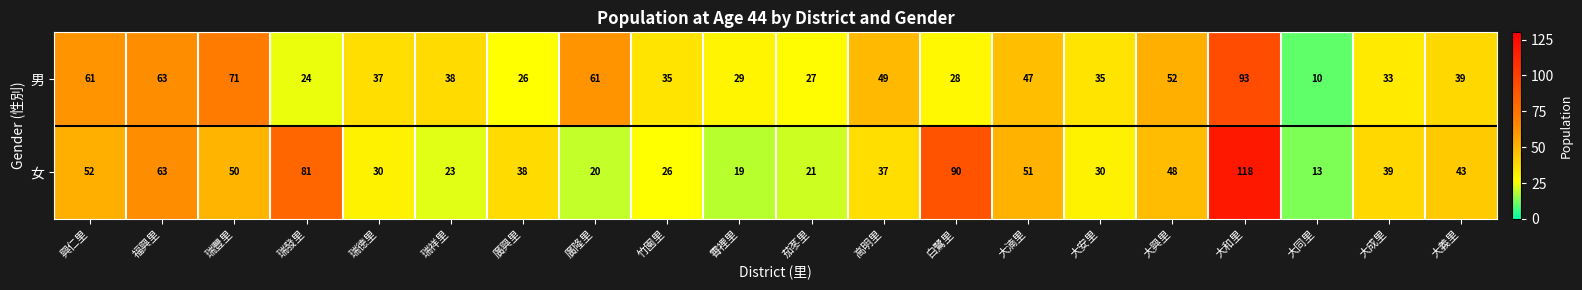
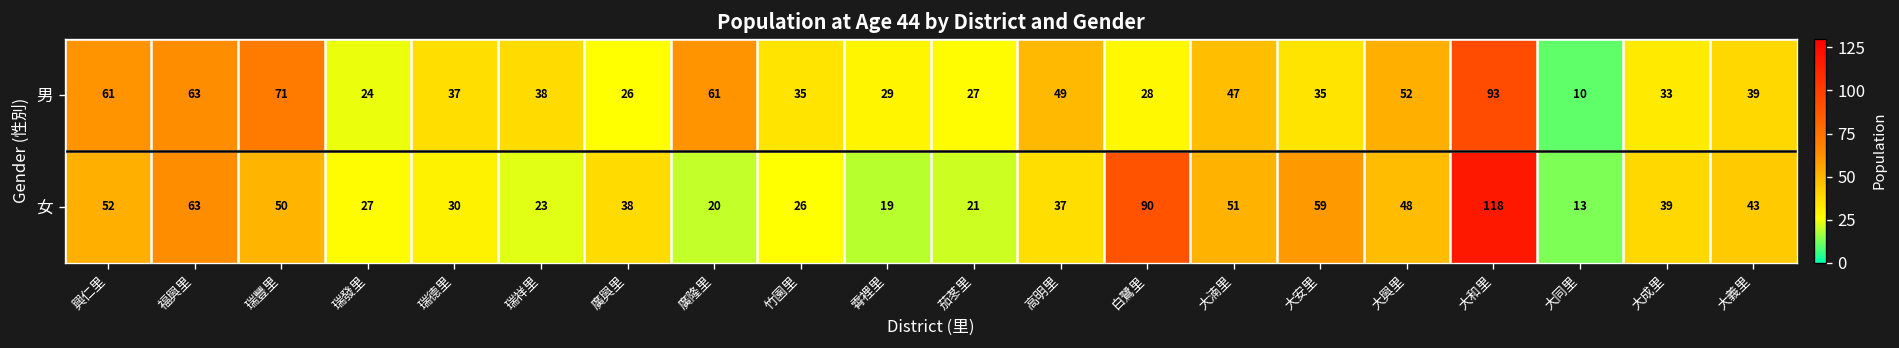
  {
    "男": {
      "興仁里": 61,
      "福興里": 63,
      "瑞豐里": 71,
      "瑞發里": 24,
      "瑞德里": 37,
      "瑞祥里": 38,
      "廣興里": 26,
      "廣隆里": 61,
      "竹園里": 35,
      "霄裡里": 29,
      "茄苳里": 27,
      "高明里": 49,
      "白鷺里": 28,
      "大湳里": 47,
      "大安里": 35,
      "大興里": 52,
      "大和里": 93,
      "大同里": 10,
      "大成里": 33,
      "大義里": 39
    },
    "女": {
      "興仁里": 52,
      "福興里": 63,
      "瑞豐里": 50,
-     "瑞發里": 81,
+     "瑞發里": 27,
      "瑞德里": 30,
      "瑞祥里": 23,
      "廣興里": 38,
      "廣隆里": 20,
      "竹園里": 26,
      "霄裡里": 19,
      "茄苳里": 21,
      "高明里": 37,
      "白鷺里": 90,
      "大湳里": 51,
-     "大安里": 30,
+     "大安里": 59,
      "大興里": 48,
      "大和里": 118,
      "大同里": 13,
      "大成里": 39,
      "大義里": 43
    }
  }
